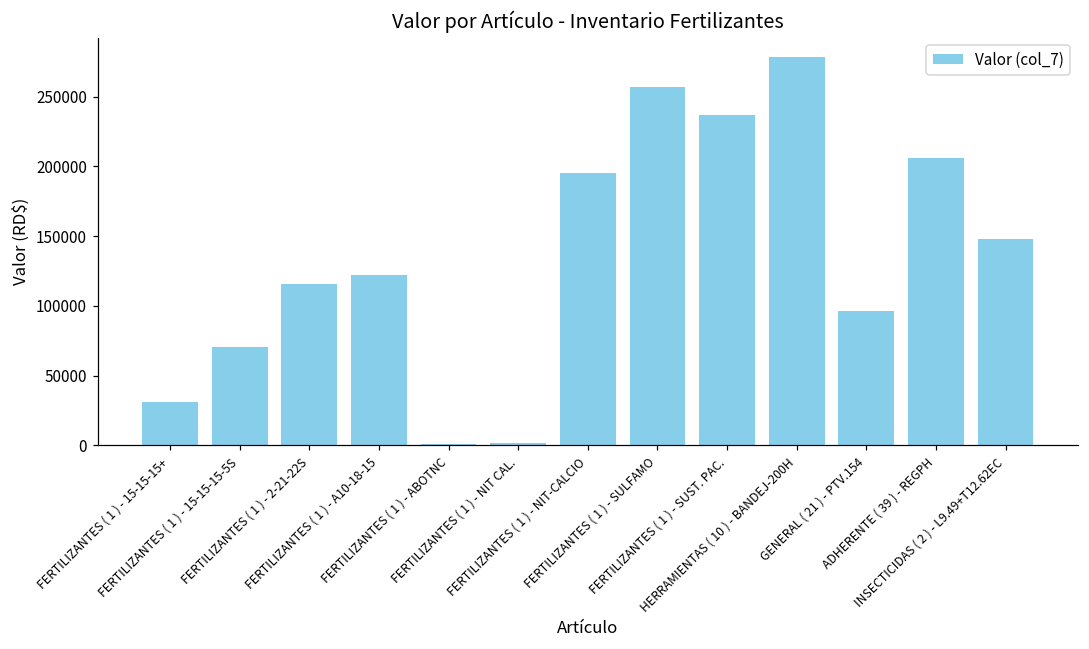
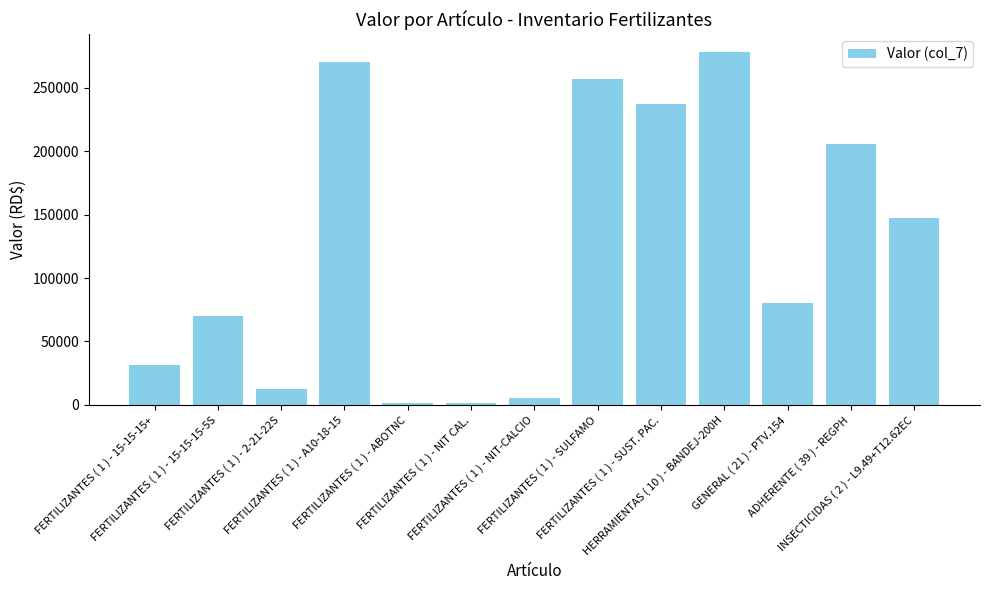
  {
    "FERTILIZANTES ( 1 ) - 15-15-15+": 31000,
    "FERTILIZANTES ( 1 ) - 15-15-15-5S": 70000,
-   "FERTILIZANTES ( 1 ) - 2-21-22S": 116000,
-   "FERTILIZANTES ( 1 ) - A10-18-15": 122000,
-   "FERTILIZANTES ( 1 ) - NIT-CALCIO": 195000,
+   "FERTILIZANTES ( 1 ) - 2-21-22S": 13000,
+   "FERTILIZANTES ( 1 ) - A10-18-15": 271000,
+   "FERTILIZANTES ( 1 ) - NIT-CALCIO": 6000,
    "FERTILIZANTES ( 1 ) - SULFAMO": 257000,
    "FERTILIZANTES ( 1 ) - SUST. PAC.": 237000,
    "HERRAMIENTAS ( 10 ) - BANDEJ-200H": 278000,
-   "GENERAL ( 21 ) - PTV.154": 96000,
+   "GENERAL ( 21 ) - PTV.154": 80000,
    "ADHERENTE ( 39 ) - REGPH": 206000,
    "INSECTICIDAS ( 2 ) - L9.49+T12.62EC": 148000
  }
